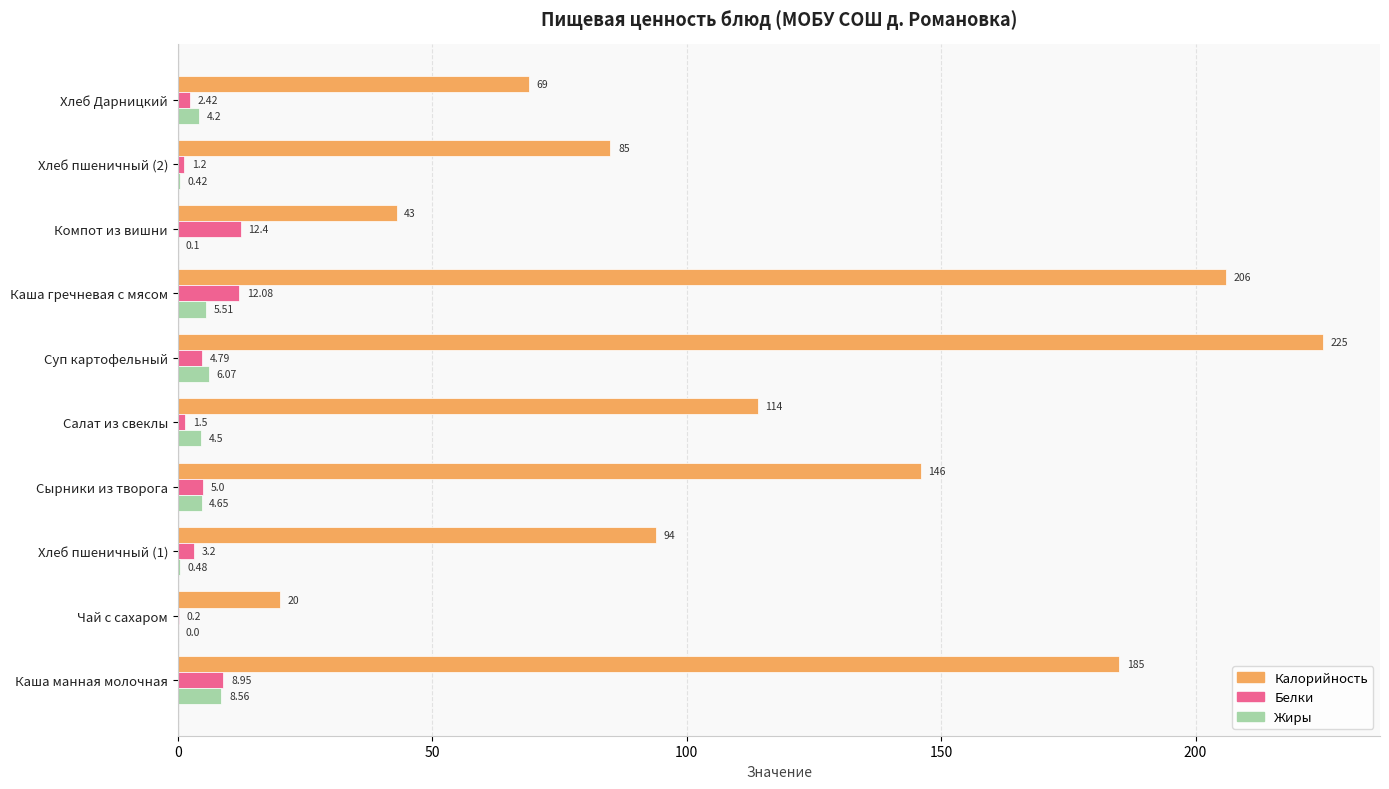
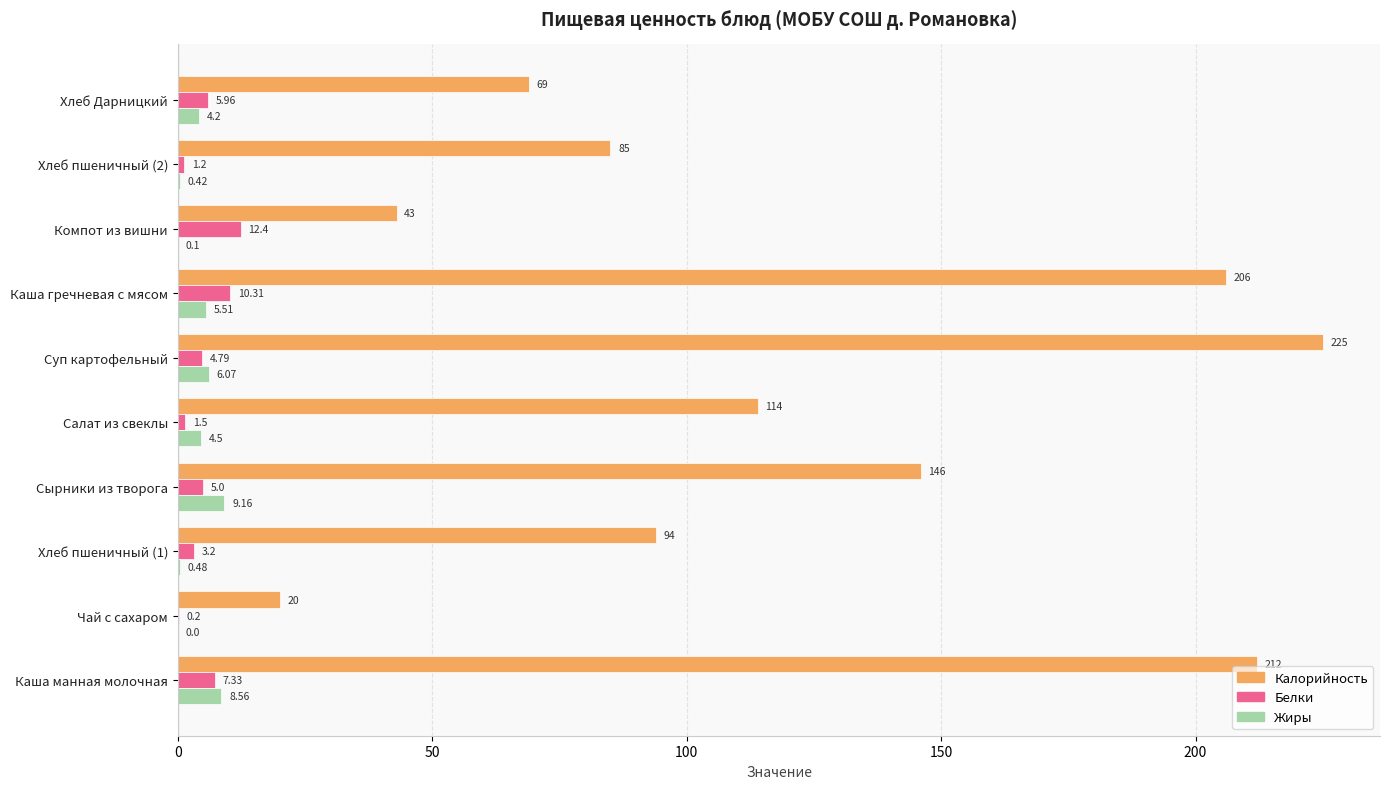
  {
    "Калорийность": {
-     "Каша манная молочная": 185
+     "Каша манная молочная": 212
    },
    "Белки": {
-     "Хлеб Дарницкий": 2.42,
+     "Хлеб Дарницкий": 5.96,
      "Хлеб пшеничный (2)": 1.2,
      "Компот из вишни": 12.4,
-     "Каша гречневая с мясом": 12.08,
+     "Каша гречневая с мясом": 10.31,
      "Суп картофельный": 4.79,
      "Салат из свеклы": 1.5,
      "Сырники из творога": 5.0,
      "Хлеб пшеничный (1)": 3.2,
      "Чай с сахаром": 0.2,
-     "Каша манная молочная": 8.95
+     "Каша манная молочная": 7.33
    },
    "Жиры": {
      "Хлеб Дарницкий": 4.2,
      "Хлеб пшеничный (2)": 0.42,
      "Компот из вишни": 0.1,
      "Каша гречневая с мясом": 5.51,
      "Суп картофельный": 6.07,
      "Салат из свеклы": 4.5,
-     "Сырники из творога": 4.65,
+     "Сырники из творога": 9.16,
      "Хлеб пшеничный (1)": 0.48,
      "Чай с сахаром": 0.0,
      "Каша манная молочная": 8.56
    }
  }
